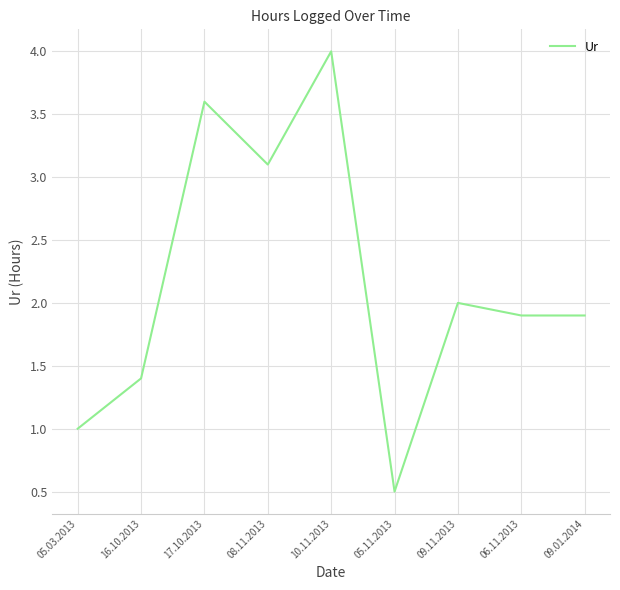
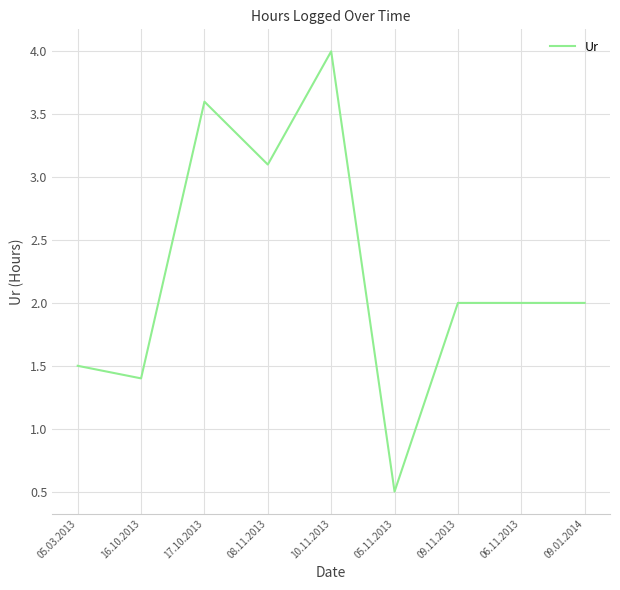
  {
-   "05.03.2013": 1.0,
+   "05.03.2013": 1.5,
    "16.10.2013": 1.4,
    "17.10.2013": 3.6,
    "08.11.2013": 3.1,
    "10.11.2013": 4.0,
    "05.11.2013": 0.5,
    "09.11.2013": 2.0,
-   "06.11.2013": 1.9,
-   "09.01.2014": 1.9
+   "06.11.2013": 2.0,
+   "09.01.2014": 2.0
  }
